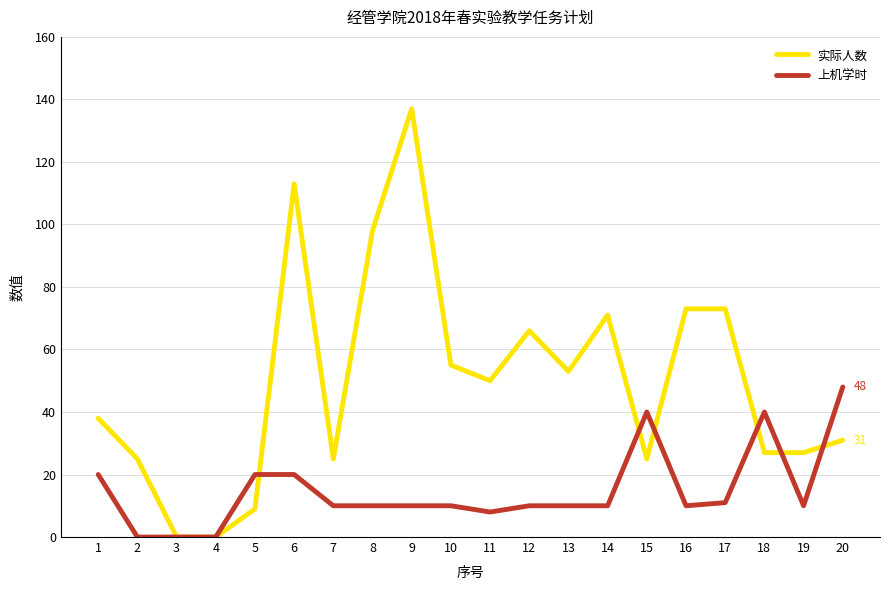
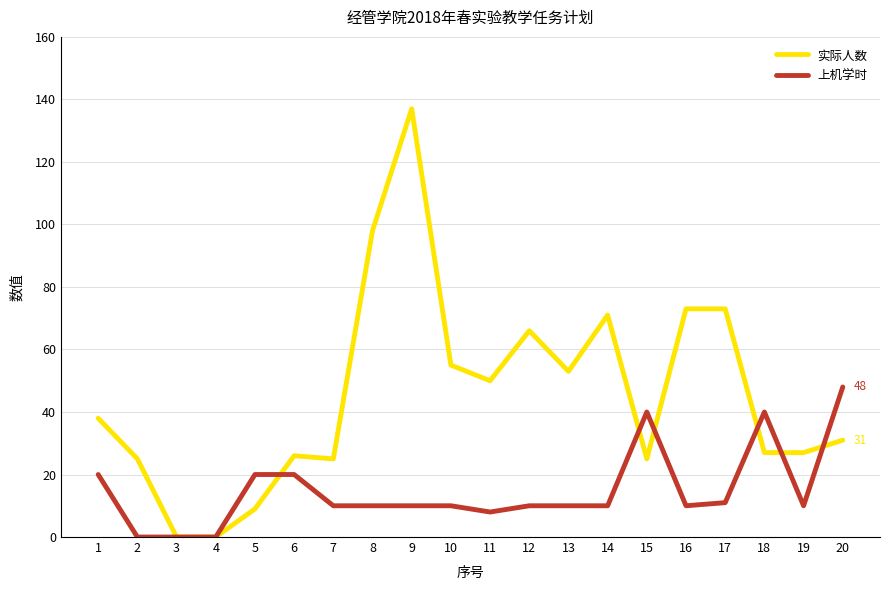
  {
    "实际人数": {
      "1": 38,
      "2": 25,
      "5": 9,
-     "6": 113,
+     "6": 26,
      "7": 25,
      "8": 98,
      "9": 137,
      "10": 55,
      "11": 50,
      "12": 66,
      "13": 53,
      "14": 71,
      "15": 25,
      "16": 73,
      "17": 73,
      "18": 27,
      "19": 27
    },
    "上机学时": {
      "20": 48
    }
  }
